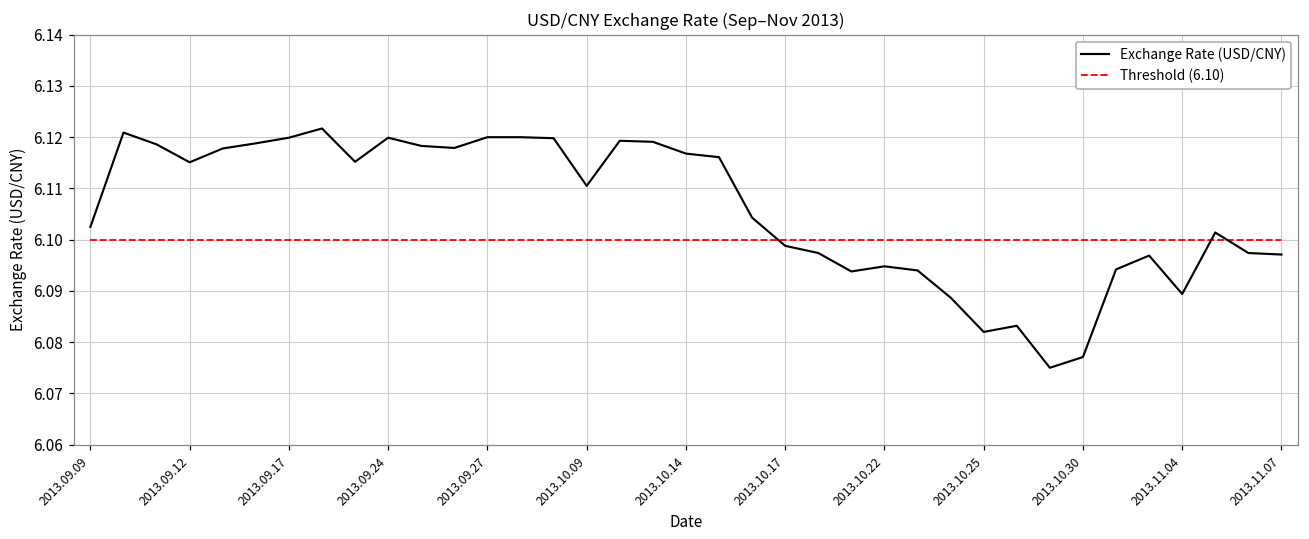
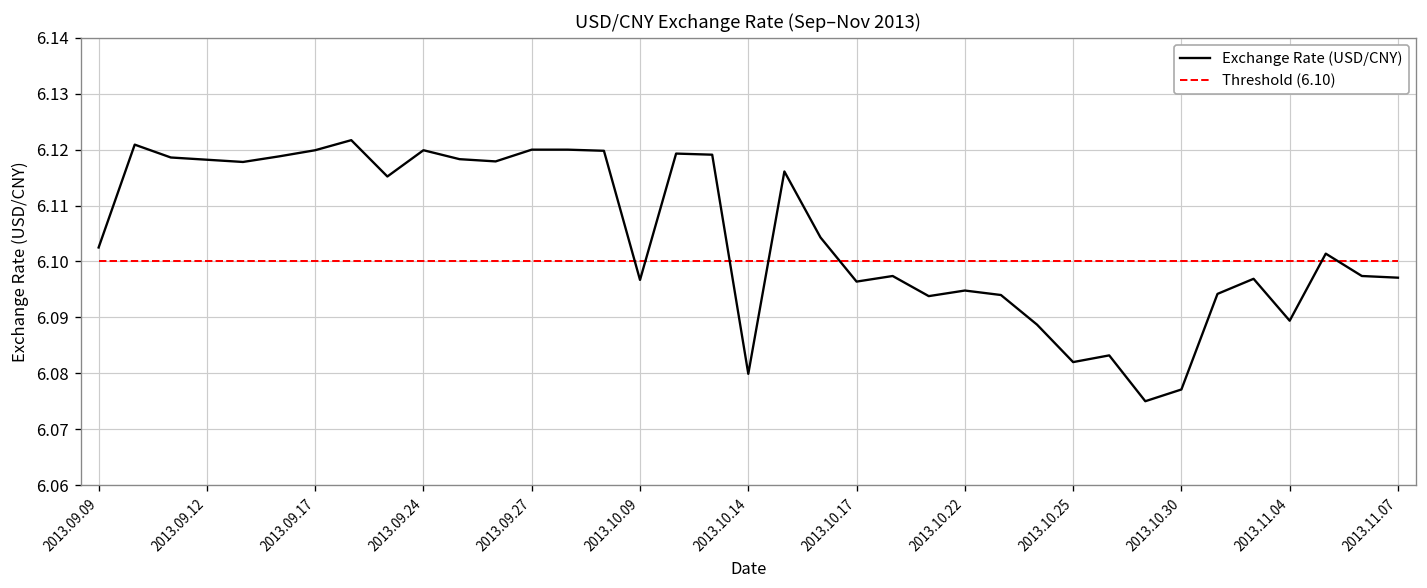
  {
    "Exchange Rate (USD/CNY)": {
      "2013.09.09": 6.103,
-     "2013.09.12": 6.115,
+     "2013.09.12": 6.118,
      "2013.09.17": 6.120,
      "2013.09.24": 6.120,
      "2013.09.27": 6.120,
-     "2013.10.09": 6.111,
-     "2013.10.14": 6.117,
-     "2013.10.17": 6.099,
+     "2013.10.09": 6.097,
+     "2013.10.14": 6.080,
+     "2013.10.17": 6.096,
      "2013.10.22": 6.095,
      "2013.10.25": 6.082,
      "2013.10.30": 6.077,
      "2013.11.04": 6.089,
      "2013.11.07": 6.097
    },
    "Threshold (6.10)": {
      "2013.09.09": 6.100,
      "2013.09.12": 6.100,
      "2013.09.17": 6.100,
      "2013.09.24": 6.100,
      "2013.09.27": 6.100,
      "2013.10.09": 6.100,
      "2013.10.14": 6.100,
      "2013.10.17": 6.100,
      "2013.10.22": 6.100,
      "2013.10.25": 6.100,
      "2013.10.30": 6.100,
      "2013.11.04": 6.100,
      "2013.11.07": 6.100
    }
  }
